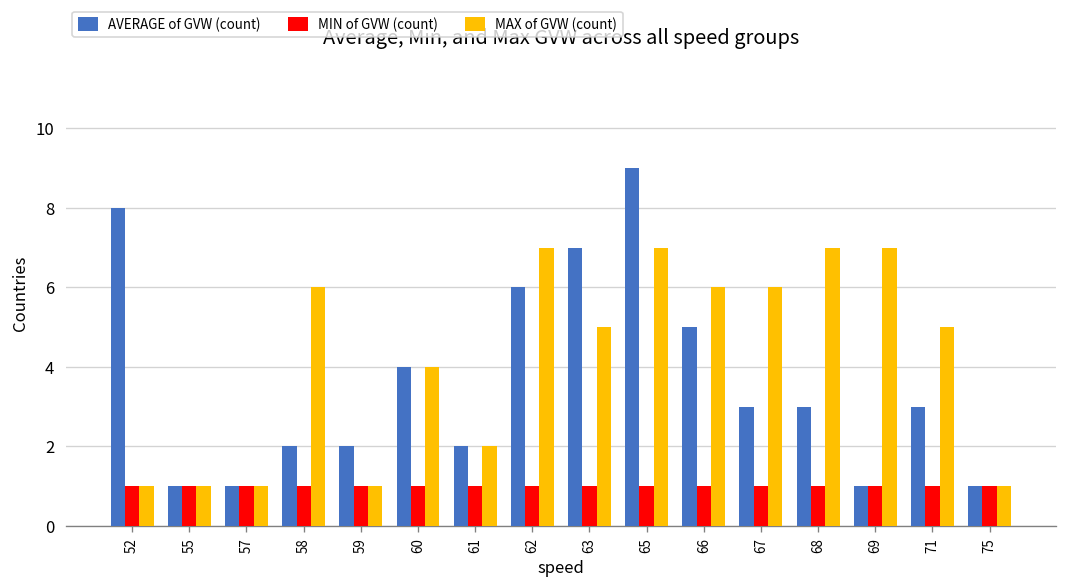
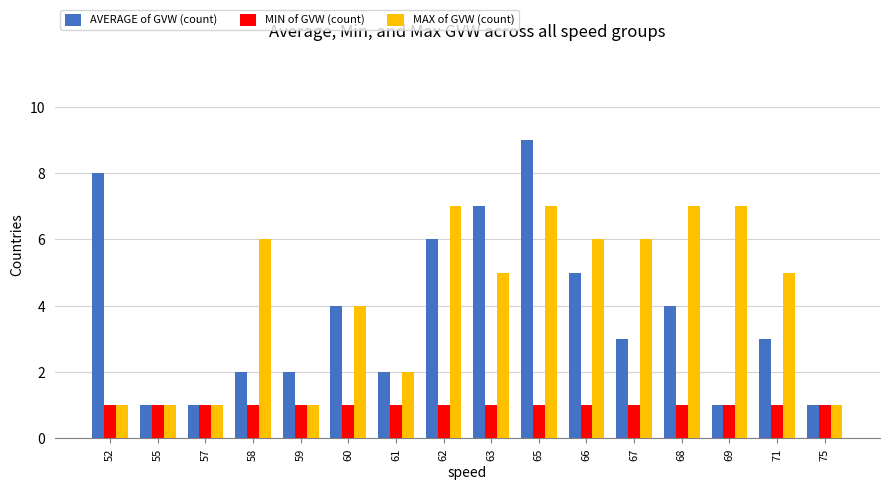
  {
    "AVERAGE of GVW (count)": {
      "52": 8,
      "55": 1,
      "57": 1,
      "58": 2,
      "59": 2,
      "60": 4,
      "61": 2,
      "62": 6,
      "63": 7,
      "65": 9,
      "66": 5,
      "67": 3,
-     "68": 3,
+     "68": 4,
      "69": 1,
      "71": 3,
      "75": 1
    },
    "MIN of GVW (count)": {
      "52": 1,
      "55": 1,
      "57": 1,
      "58": 1,
      "59": 1,
      "60": 1,
      "61": 1,
      "62": 1,
      "63": 1,
      "65": 1,
      "66": 1,
      "67": 1,
      "68": 1,
      "69": 1,
      "71": 1,
      "75": 1
    },
    "MAX of GVW (count)": {
      "52": 1,
      "55": 1,
      "57": 1,
      "58": 6,
      "59": 1,
      "60": 4,
      "61": 2,
      "62": 7,
      "63": 5,
      "65": 7,
      "66": 6,
      "67": 6,
      "68": 7,
      "69": 7,
      "71": 5,
      "75": 1
    }
  }
